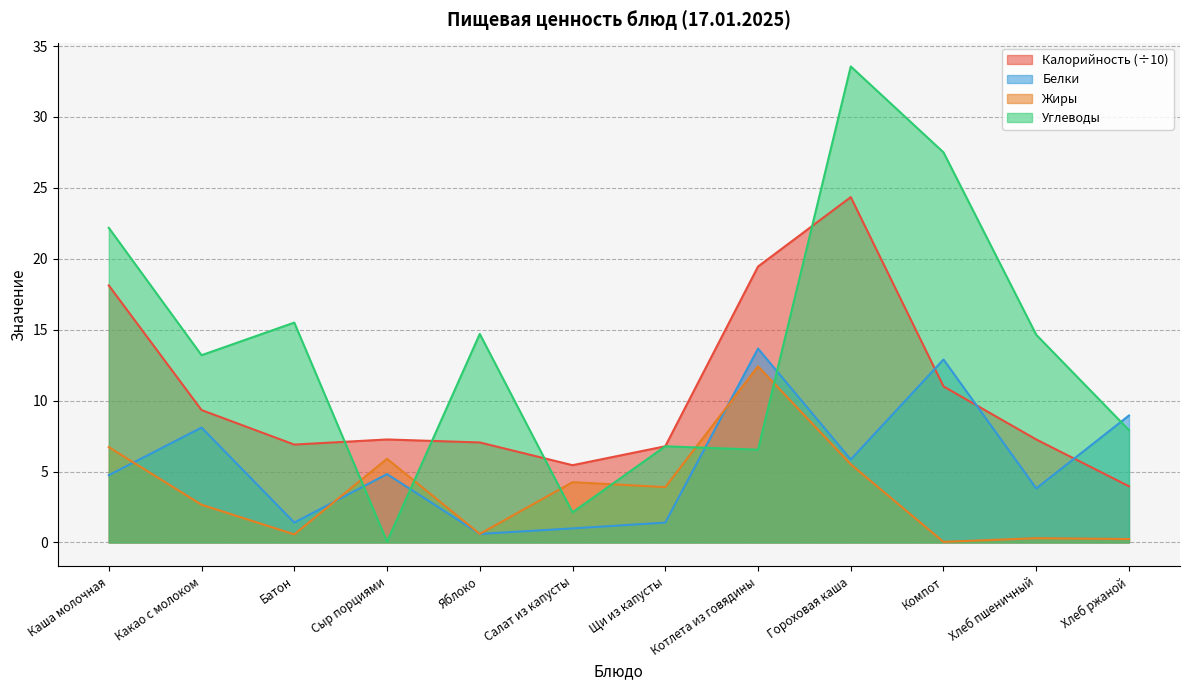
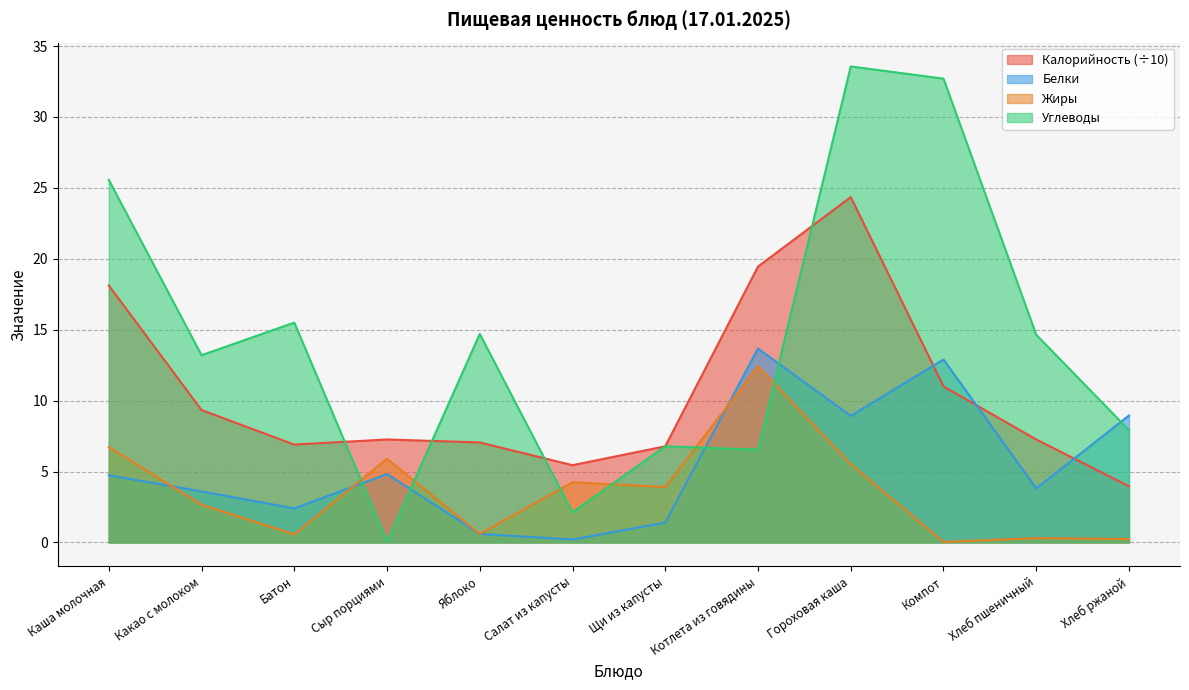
  {
    "Белки": {
      "Каша молочная": 4.7,
-     "Какао с молоком": 8.1,
-     "Батон": 1.4,
+     "Какао с молоком": 3.6,
+     "Батон": 2.4,
      "Сыр порциями": 4.8,
-     "Салат из капусты": 1.0,
+     "Салат из капусты": 0.2,
      "Щи из капусты": 1.4,
      "Котлета из говядины": 13.7,
-     "Гороховая каша": 5.9,
+     "Гороховая каша": 8.9,
      "Компот": 12.9,
      "Хлеб пшеничный": 3.8,
      "Хлеб ржаной": 9.0
    },
    "Углеводы": {
-     "Каша молочная": 22.2,
+     "Каша молочная": 25.6,
      "Какао с молоком": 13.2,
      "Батон": 15.5,
      "Сыр порциями": 0.1,
      "Яблоко": 14.7,
      "Салат из капусты": 2.1,
      "Котлета из говядины": 6.5,
      "Гороховая каша": 33.6,
-     "Компот": 27.5,
+     "Компот": 32.7,
      "Хлеб пшеничный": 14.6,
      "Хлеб ржаной": 7.9
    }
  }
